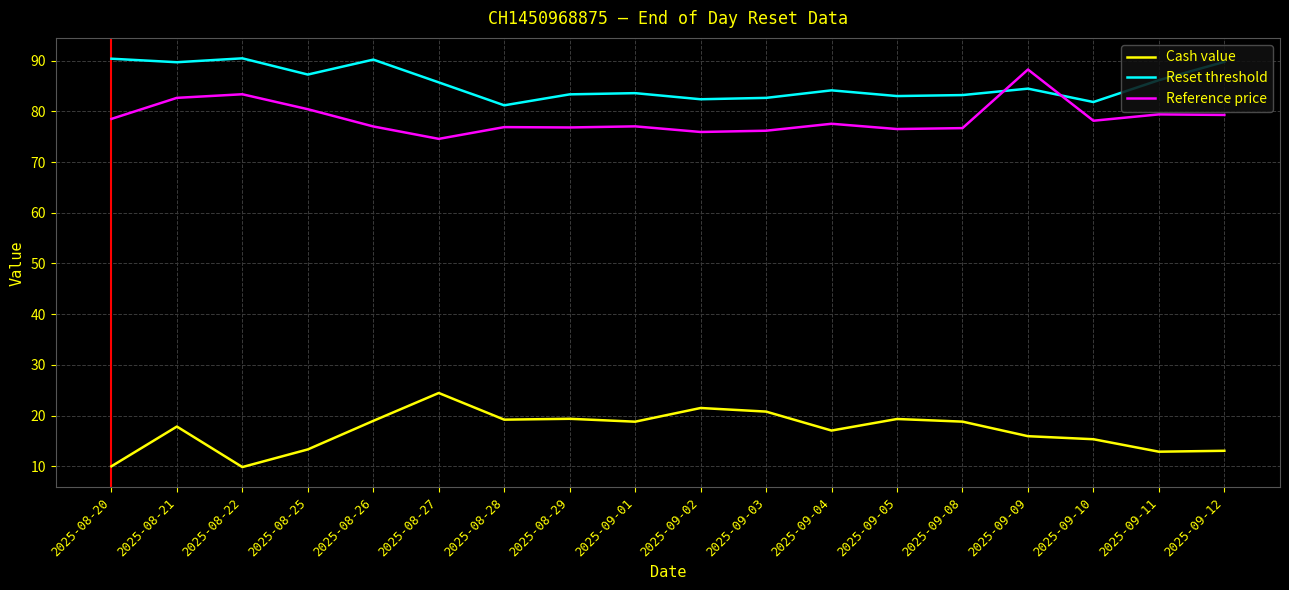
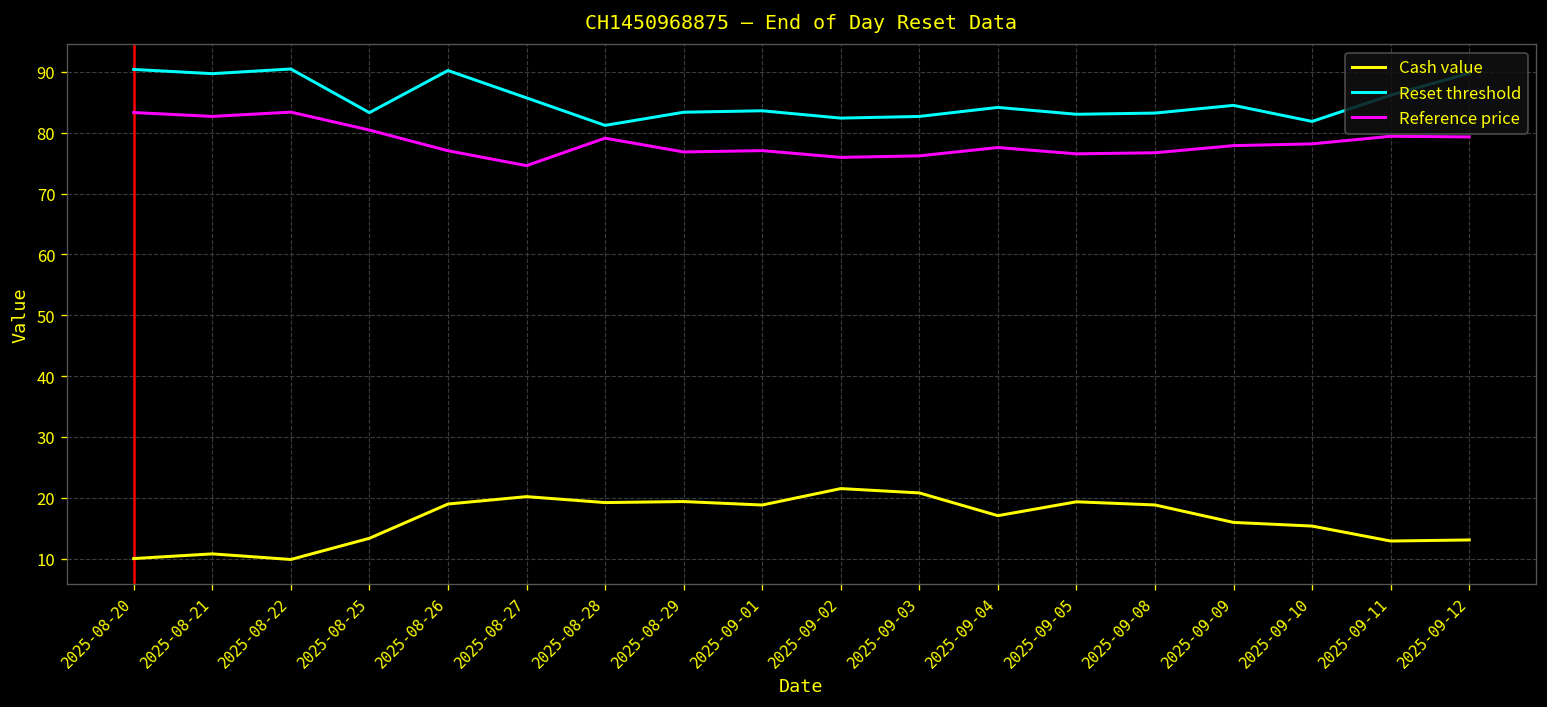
  {
    "Cash value": {
      "2025-08-20": 10,
-     "2025-08-21": 18,
+     "2025-08-21": 11,
      "2025-08-22": 10,
      "2025-08-25": 13,
      "2025-08-26": 19,
-     "2025-08-27": 24,
+     "2025-08-27": 20,
      "2025-08-28": 19,
      "2025-08-29": 19,
      "2025-09-01": 19,
      "2025-09-02": 22,
      "2025-09-03": 21,
      "2025-09-04": 17,
      "2025-09-05": 19,
      "2025-09-08": 19,
      "2025-09-09": 16,
      "2025-09-10": 15,
      "2025-09-11": 13,
      "2025-09-12": 13
    },
    "Reset threshold": {
      "2025-08-20": 90,
      "2025-08-21": 90,
      "2025-08-22": 90,
-     "2025-08-25": 87,
+     "2025-08-25": 83,
      "2025-08-26": 90,
      "2025-08-27": 86,
      "2025-08-28": 81,
      "2025-08-29": 83,
      "2025-09-01": 84,
      "2025-09-02": 82,
      "2025-09-03": 83,
      "2025-09-04": 84,
      "2025-09-05": 83,
      "2025-09-08": 83,
      "2025-09-09": 84,
      "2025-09-10": 82
    },
    "Reference price": {
-     "2025-08-20": 79,
+     "2025-08-20": 83,
      "2025-08-21": 83,
      "2025-08-22": 83,
      "2025-08-25": 80,
      "2025-08-26": 77,
      "2025-08-27": 75,
-     "2025-08-28": 77,
+     "2025-08-28": 79,
      "2025-08-29": 77,
      "2025-09-01": 77,
      "2025-09-02": 76,
      "2025-09-03": 76,
      "2025-09-04": 78,
      "2025-09-05": 77,
      "2025-09-08": 77,
-     "2025-09-09": 88,
+     "2025-09-09": 78,
      "2025-09-10": 78,
      "2025-09-11": 79,
      "2025-09-12": 79
    }
  }
